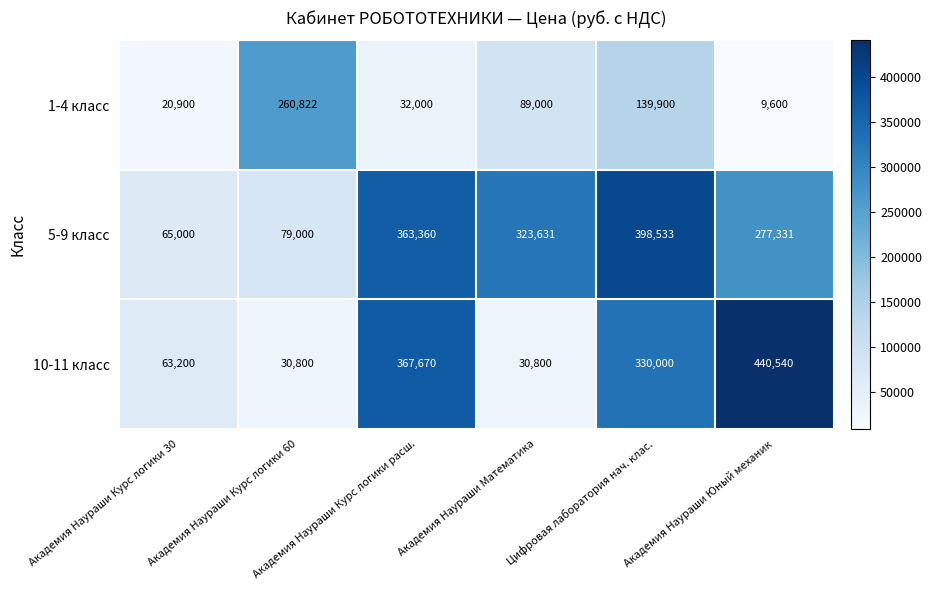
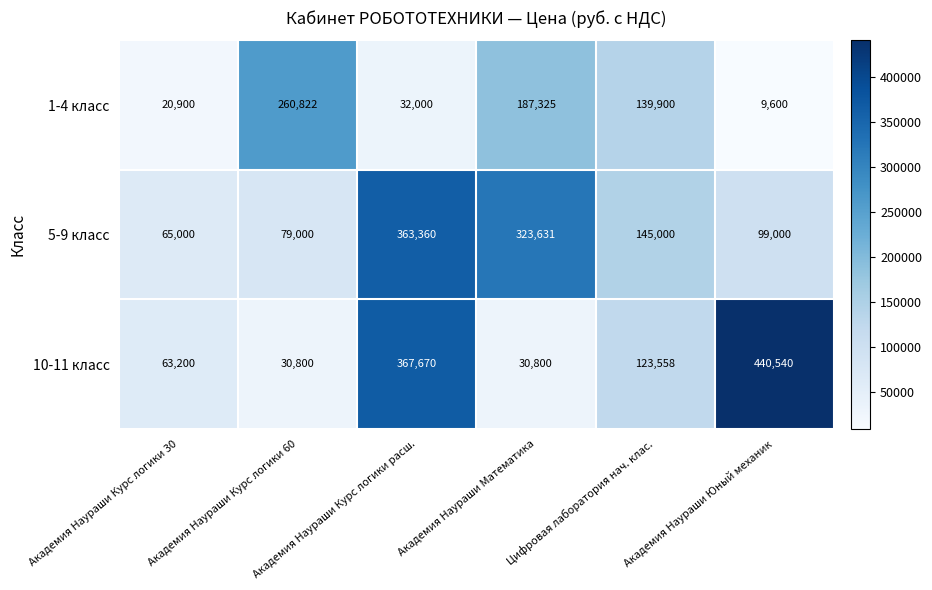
  {
    "1-4 класс": {
      "Академия Наураши Курс логики 30": "20,900",
      "Академия Наураши Курс логики 60": "260,822",
      "Академия Наураши Курс логики расш.": "32,000",
-     "Академия Наураши Математика": "89,000",
+     "Академия Наураши Математика": "187,325",
      "Цифровая лаборатория нач. клас.": "139,900",
      "Академия Наураши Юный механик": "9,600"
    },
    "5-9 класс": {
      "Академия Наураши Курс логики 30": "65,000",
      "Академия Наураши Курс логики 60": "79,000",
      "Академия Наураши Курс логики расш.": "363,360",
      "Академия Наураши Математика": "323,631",
-     "Цифровая лаборатория нач. клас.": "398,533",
-     "Академия Наураши Юный механик": "277,331"
+     "Цифровая лаборатория нач. клас.": "145,000",
+     "Академия Наураши Юный механик": "99,000"
    },
    "10-11 класс": {
      "Академия Наураши Курс логики 30": "63,200",
      "Академия Наураши Курс логики 60": "30,800",
      "Академия Наураши Курс логики расш.": "367,670",
      "Академия Наураши Математика": "30,800",
-     "Цифровая лаборатория нач. клас.": "330,000",
+     "Цифровая лаборатория нач. клас.": "123,558",
      "Академия Наураши Юный механик": "440,540"
    }
  }
